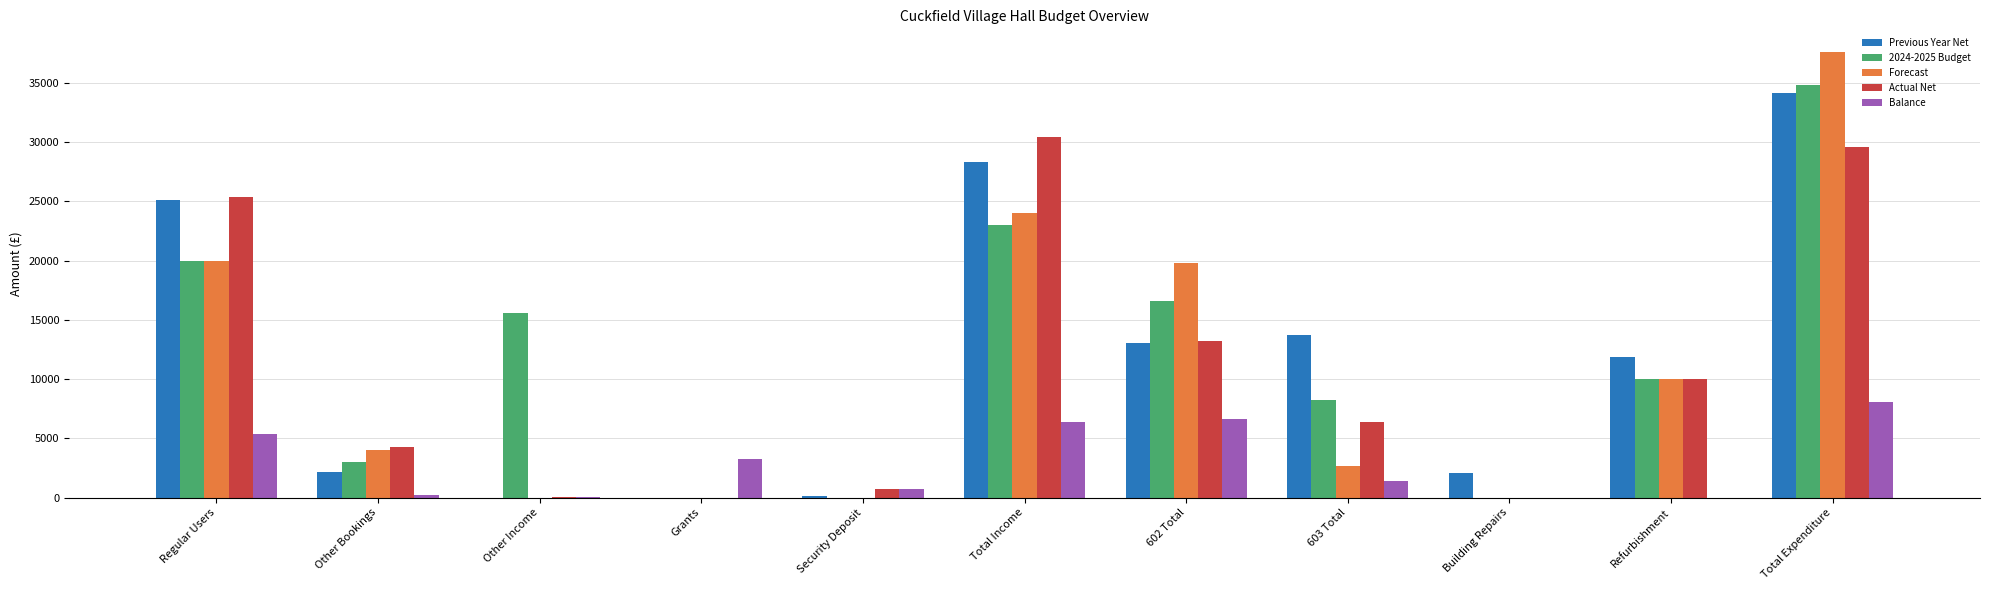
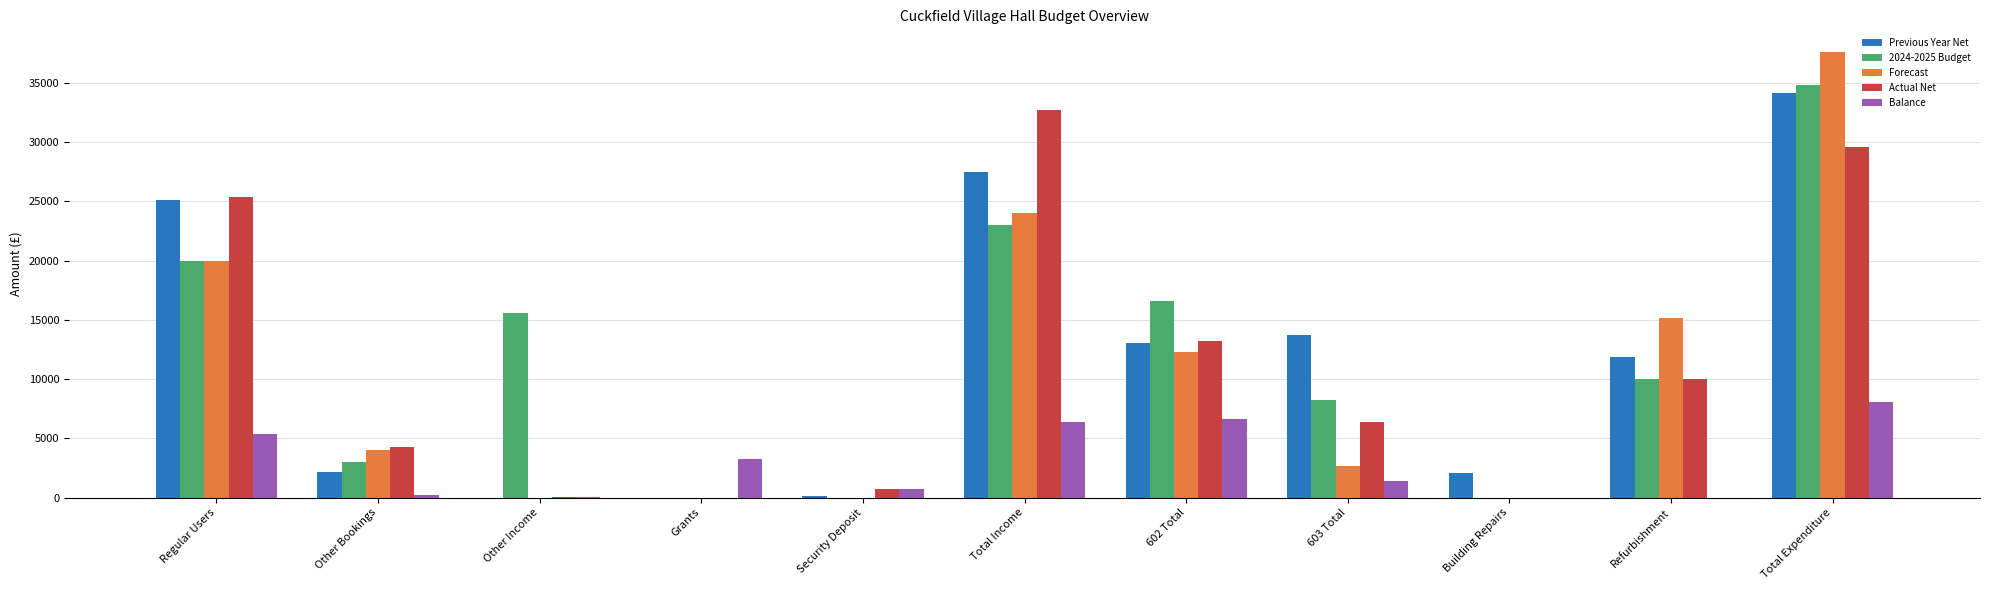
  {
    "Previous Year Net": {
      "Regular Users": 25100,
      "Other Bookings": 2100,
      "Other Income": 0,
      "Grants": 0,
-     "Total Income": 28400,
+     "Total Income": 27400,
      "602 Total": 13100,
      "603 Total": 13700,
      "Building Repairs": 2100,
      "Refurbishment": 11800,
      "Total Expenditure": 34100
    },
    "2024-2025 Budget": {
      "Regular Users": 20000,
      "Other Bookings": 3000,
      "Other Income": 15600,
      "Grants": 0,
      "Security Deposit": 0,
      "Total Income": 23000,
      "602 Total": 16600,
      "603 Total": 8200,
      "Building Repairs": 0,
      "Refurbishment": 10000,
      "Total Expenditure": 34800
    },
    "Forecast": {
      "Regular Users": 20000,
      "Other Bookings": 4000,
      "Other Income": 0,
      "Grants": 0,
      "Security Deposit": 0,
      "Total Income": 24000,
-     "602 Total": 19800,
+     "602 Total": 12300,
      "603 Total": 2700,
      "Building Repairs": 0,
-     "Refurbishment": 10000,
+     "Refurbishment": 15200,
      "Total Expenditure": 37600
    },
    "Actual Net": {
      "Regular Users": 25400,
      "Other Bookings": 4300,
      "Grants": 0,
      "Security Deposit": 700,
-     "Total Income": 30400,
+     "Total Income": 32700,
      "602 Total": 13200,
      "603 Total": 6400,
      "Building Repairs": 0,
      "Refurbishment": 10000,
      "Total Expenditure": 29600
    },
    "Balance": {
      "Regular Users": 5400,
      "Other Bookings": 300,
      "Grants": 3300,
      "Security Deposit": 700,
      "Total Income": 6400,
      "602 Total": 6600,
      "603 Total": 1400,
      "Building Repairs": 0,
      "Refurbishment": 0,
      "Total Expenditure": 8100
    }
  }
